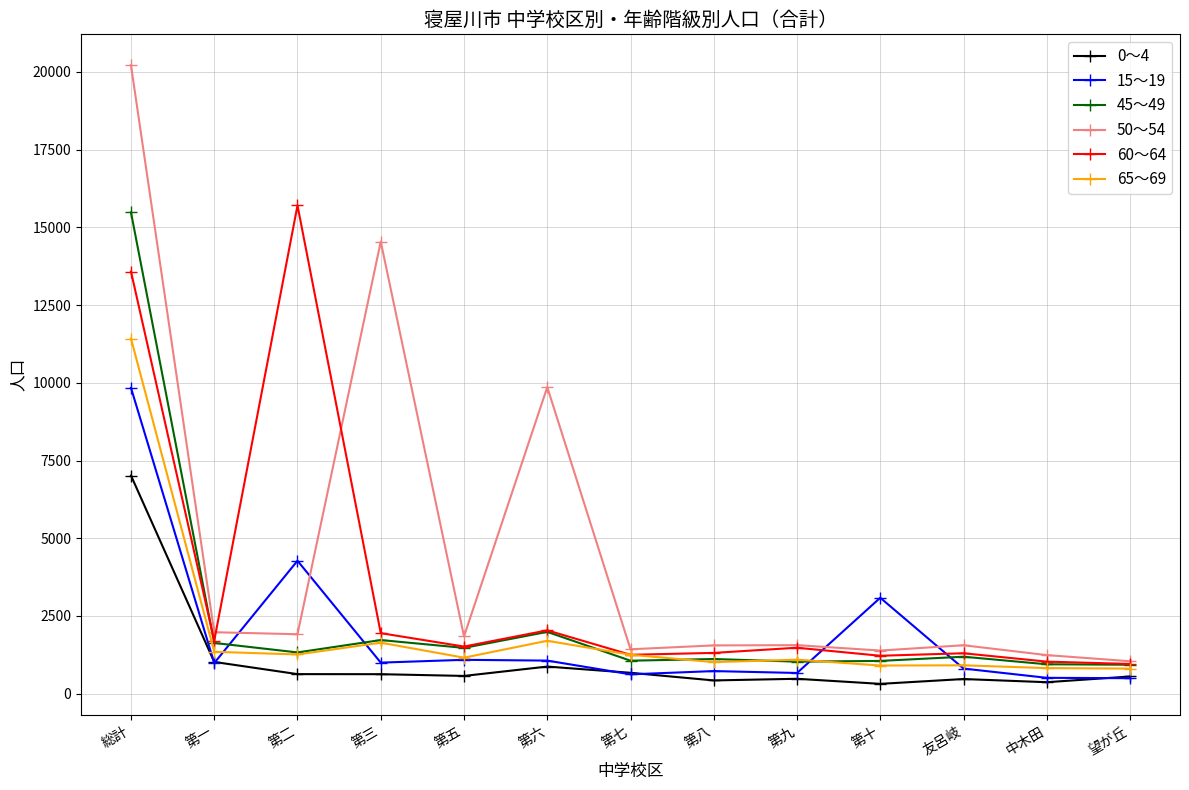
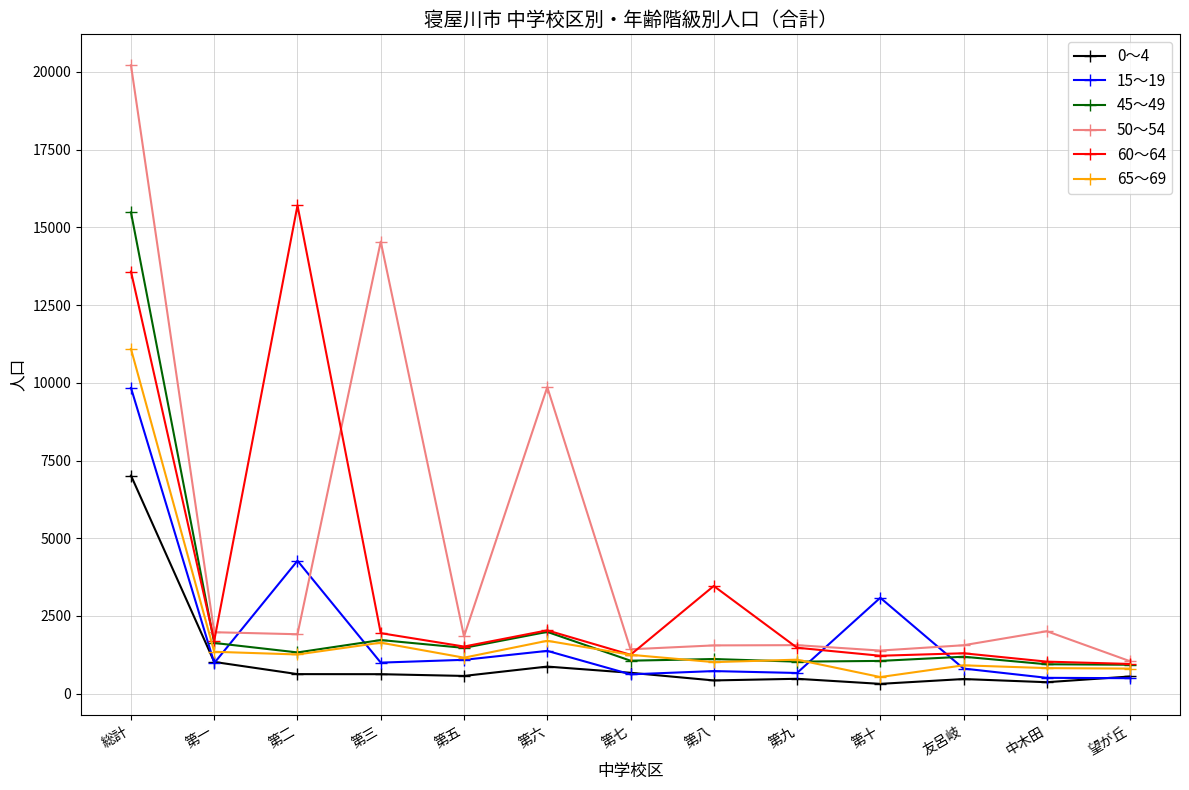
  {
    "0～4": {
      "総計": 7000,
      "第二": 600,
      "第三": 600,
      "第五": 600,
      "第六": 900,
      "第八": 400,
      "第九": 500,
      "第十": 300,
      "友呂岐": 500,
      "中木田": 400
    },
    "15～19": {
      "総計": 9800,
      "第二": 4300,
      "第三": 1000,
-     "第六": 1100,
+     "第六": 1400,
      "第八": 700,
      "第九": 700,
      "第十": 3100,
      "友呂岐": 800,
      "中木田": 500
    },
    "45～49": {
      "総計": 15500,
      "第三": 1700,
      "第七": 1100,
      "第八": 1100,
      "第十": 1100,
      "友呂岐": 1200,
      "中木田": 900
    },
    "50～54": {
      "総計": 20200,
      "第一": 2000,
      "第二": 1900,
      "第三": 14500,
      "第五": 1800,
      "第六": 9900,
      "第七": 1400,
      "第八": 1600,
      "第十": 1400,
      "友呂岐": 1600,
-     "中木田": 1200,
+     "中木田": 2000,
      "望が丘": 1000
    },
    "60～64": {
      "総計": 13600,
      "第二": 15700,
      "第三": 1900,
-     "第八": 1300,
+     "第八": 3500,
      "第十": 1200,
      "友呂岐": 1300,
      "中木田": 1000
    },
    "65～69": {
-     "総計": 11400,
+     "総計": 11100,
      "第一": 1300,
      "第三": 1600,
      "第六": 1700,
      "第八": 1000,
-     "第十": 900,
+     "第十": 500,
      "友呂岐": 900,
      "中木田": 800,
      "望が丘": 800
    }
  }
